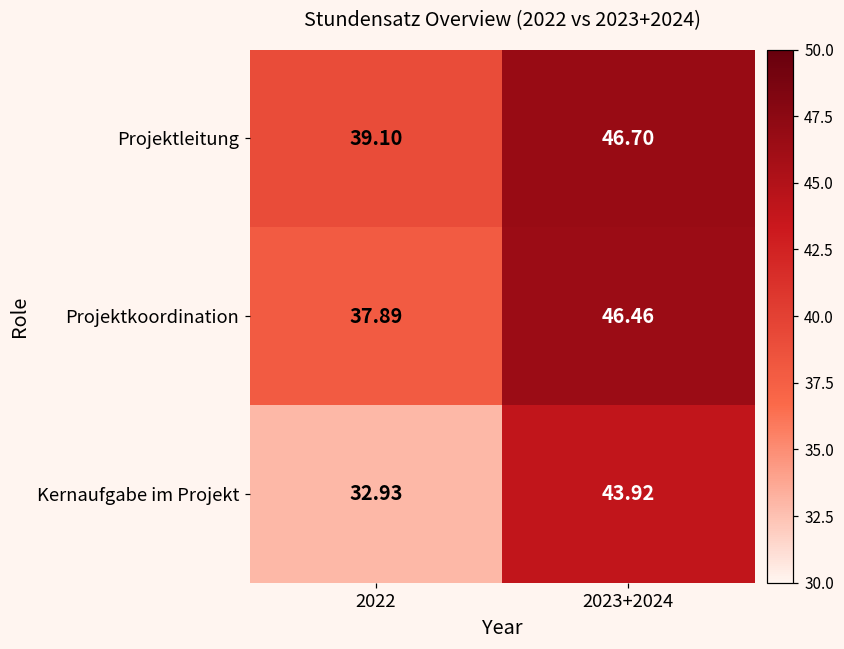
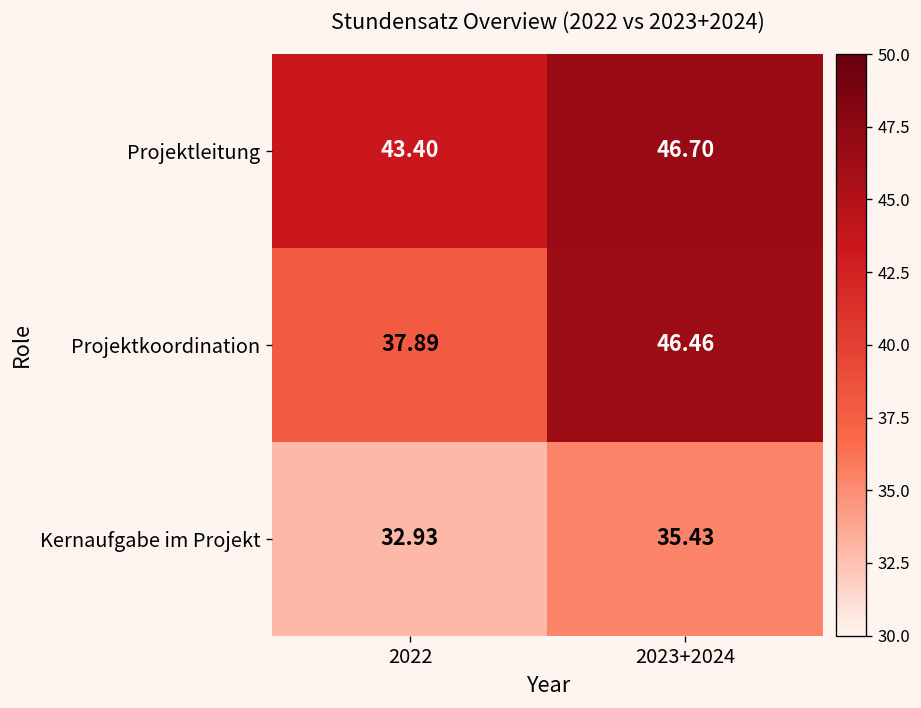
  {
    "Projektleitung": {
-     "2022": 39.10,
+     "2022": 43.40,
      "2023+2024": 46.70
    },
    "Projektkoordination": {
      "2022": 37.89,
      "2023+2024": 46.46
    },
    "Kernaufgabe im Projekt": {
      "2022": 32.93,
-     "2023+2024": 43.92
+     "2023+2024": 35.43
    }
  }
